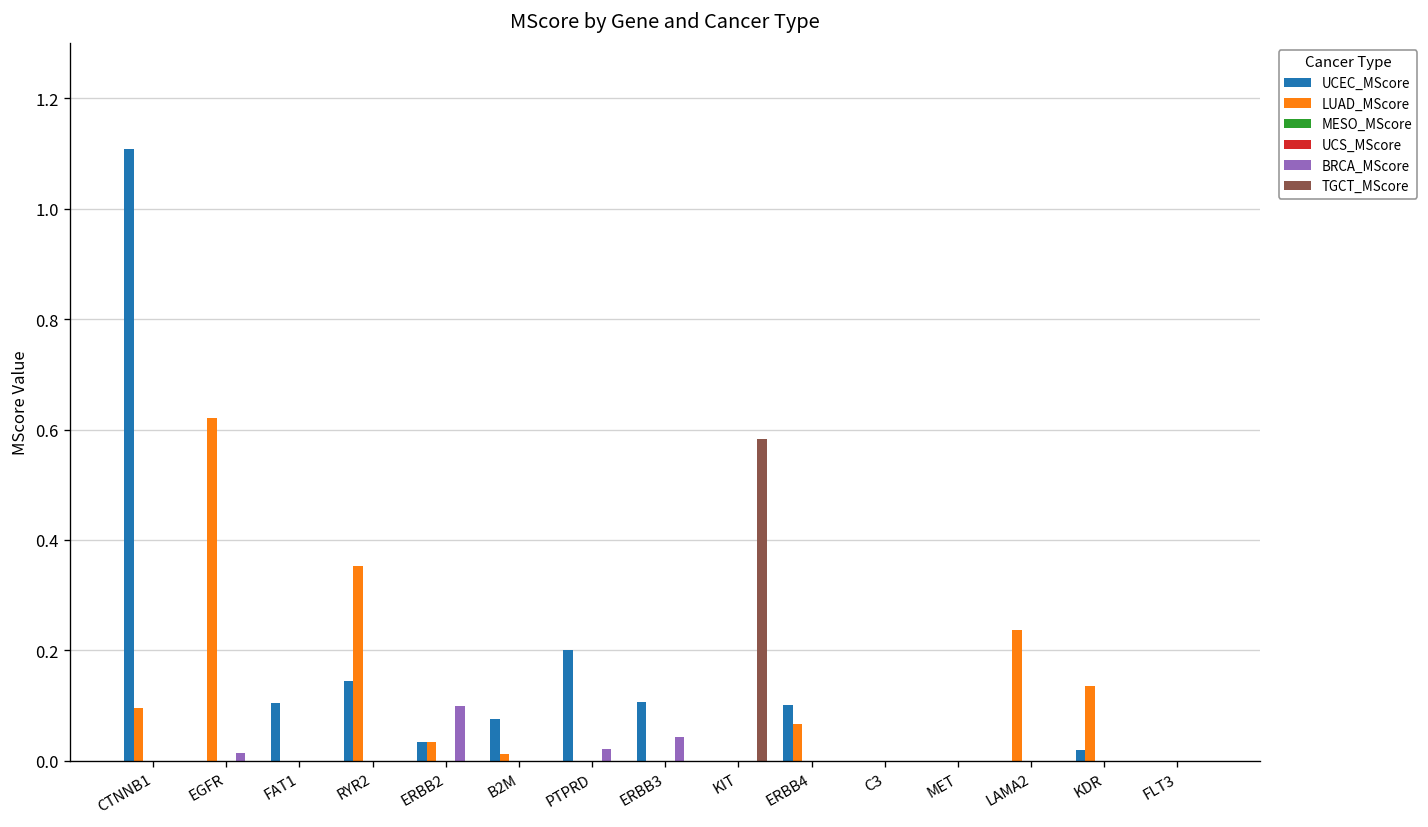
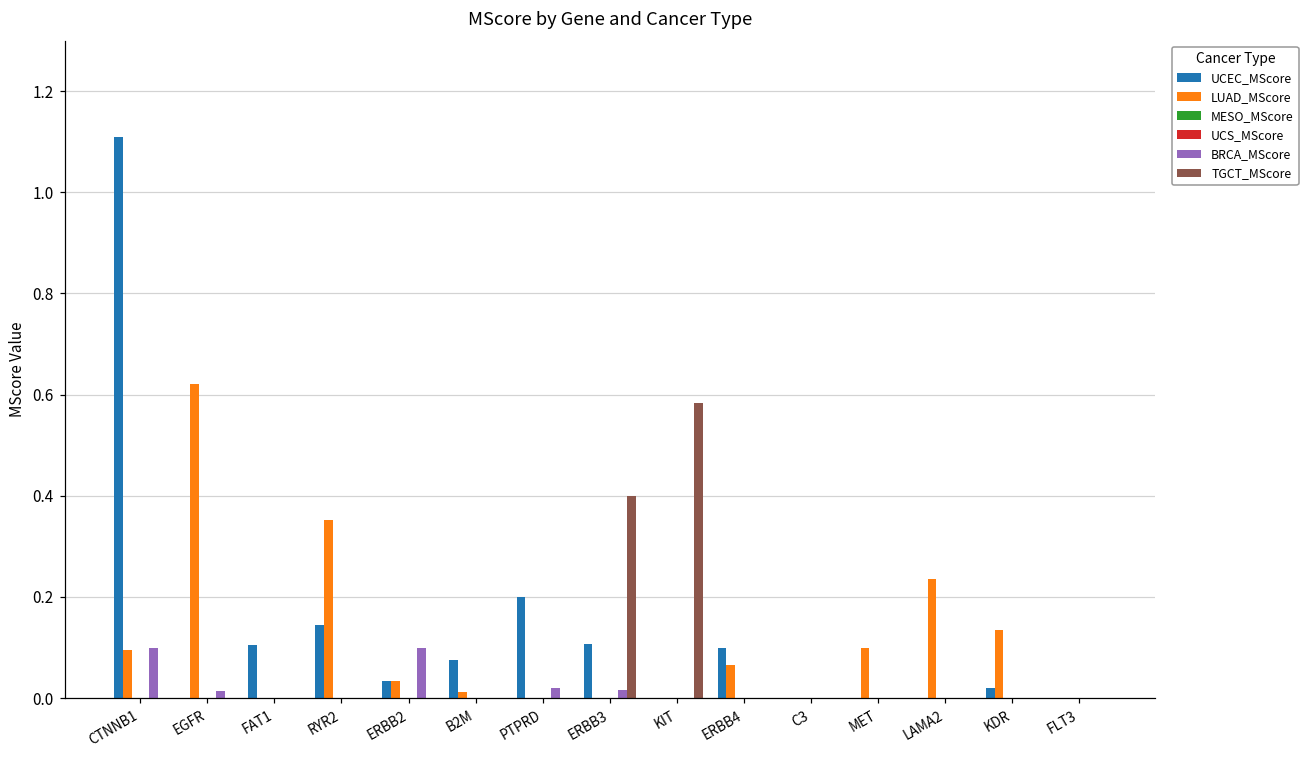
  {
    "UCEC_MScore": {
      "CTNNB1": 1.11,
      "EGFR": 0.00,
      "FAT1": 0.10,
      "RYR2": 0.14,
      "ERBB2": 0.03,
      "B2M": 0.08,
      "PTPRD": 0.20,
      "ERBB3": 0.11,
      "KIT": 0.00,
      "ERBB4": 0.10,
      "C3": 0.00,
      "MET": 0.00,
      "LAMA2": 0.00,
      "KDR": 0.02,
      "FLT3": 0.00
    },
    "LUAD_MScore": {
      "CTNNB1": 0.1,
      "EGFR": 0.62,
      "FAT1": 0.0,
      "RYR2": 0.35,
      "ERBB2": 0.03,
      "B2M": 0.01,
      "PTPRD": 0.0,
      "ERBB3": 0.0,
      "KIT": 0.0,
      "ERBB4": 0.07,
      "C3": 0.0,
-     "MET": 0.0,
+     "MET": 0.1,
      "LAMA2": 0.24,
      "KDR": 0.14,
      "FLT3": 0.0
    },
    "MESO_MScore": {
      "CTNNB1": 0.00,
      "EGFR": 0.00,
      "FAT1": 0.00,
      "RYR2": 0.00,
      "ERBB2": 0.00,
      "B2M": 0.00,
      "PTPRD": 0.00,
      "ERBB3": 0.00,
      "KIT": 0.00,
      "ERBB4": 0.00,
      "C3": 0.00,
      "MET": 0.00,
      "LAMA2": 0.00,
      "KDR": 0.00,
      "FLT3": 0.00
    },
    "UCS_MScore": {
      "CTNNB1": 0.00,
      "EGFR": 0.00,
      "FAT1": 0.00,
      "RYR2": 0.00,
      "ERBB2": 0.00,
      "B2M": 0.00,
      "PTPRD": 0.00,
      "ERBB3": 0.00,
      "KIT": 0.00,
      "ERBB4": 0.00,
      "C3": 0.00,
      "MET": 0.00,
      "LAMA2": 0.00,
      "KDR": 0.00,
      "FLT3": 0.00
    },
    "BRCA_MScore": {
-     "CTNNB1": 0.0,
+     "CTNNB1": 0.1,
      "EGFR": 0.01,
      "FAT1": 0.00,
      "RYR2": 0.00,
      "ERBB2": 0.10,
      "B2M": 0.00,
      "PTPRD": 0.02,
-     "ERBB3": 0.04,
+     "ERBB3": 0.02,
      "KIT": 0.00,
      "ERBB4": 0.00,
      "C3": 0.00,
      "MET": 0.00,
      "LAMA2": 0.00,
      "KDR": 0.00,
      "FLT3": 0.00
    },
    "TGCT_MScore": {
      "CTNNB1": 0.0,
      "EGFR": 0.0,
      "FAT1": 0.0,
      "RYR2": 0.0,
      "ERBB2": 0.0,
      "B2M": 0.0,
      "PTPRD": 0.0,
-     "ERBB3": 0.0,
+     "ERBB3": 0.4,
      "KIT": 0.58,
      "ERBB4": 0.0,
      "C3": 0.0,
      "MET": 0.0,
      "LAMA2": 0.0,
      "KDR": 0.0,
      "FLT3": 0.0
    }
  }
